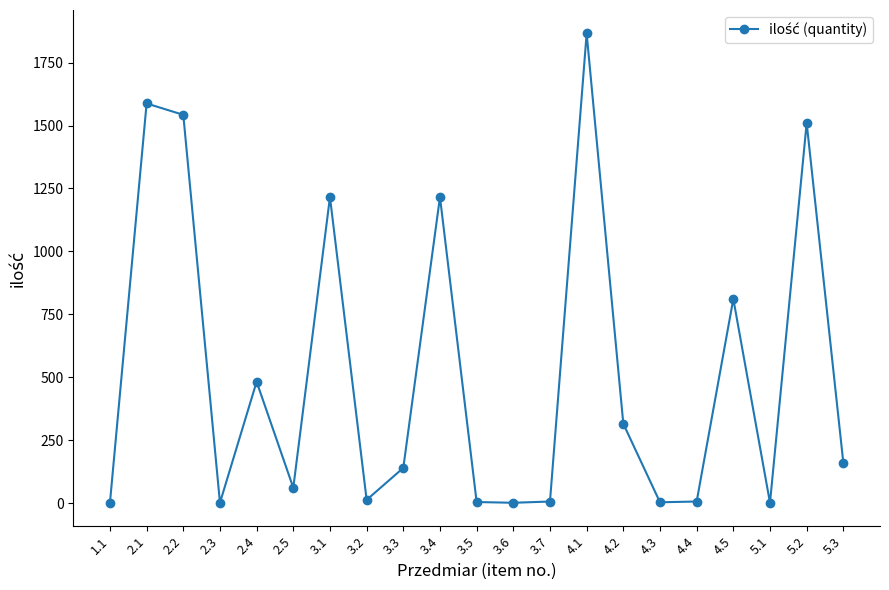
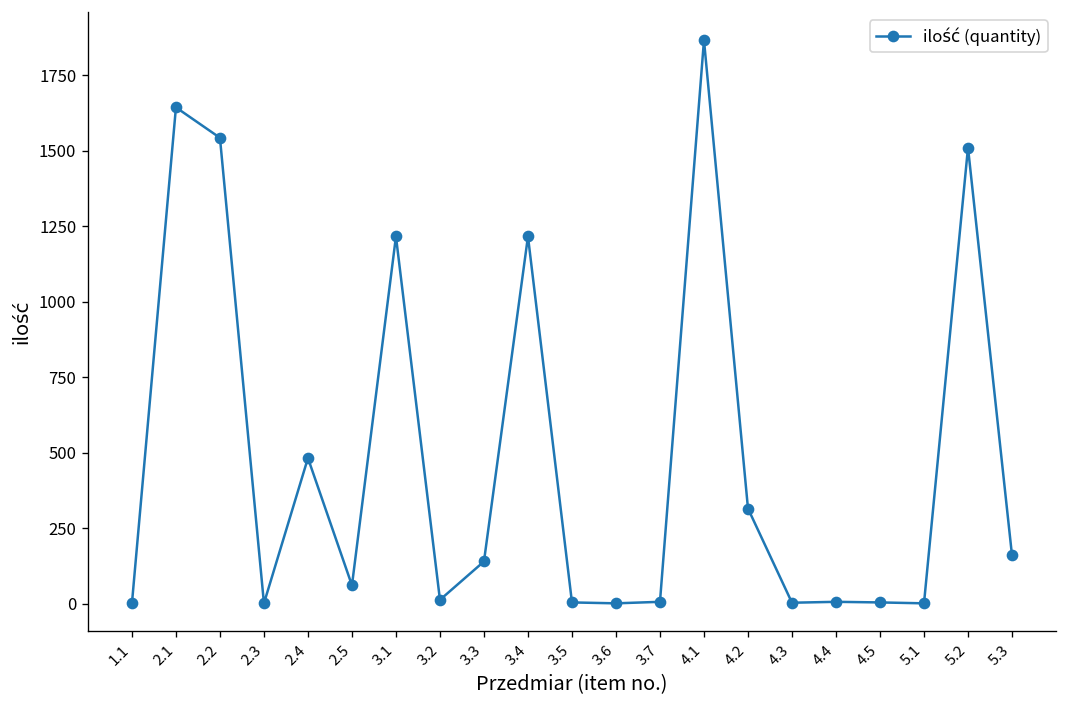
  {
    "1.1": 0,
-   "2.1": 1590,
+   "2.1": 1640,
    "2.2": 1540,
    "2.3": 0,
    "2.4": 480,
    "2.5": 60,
    "3.1": 1220,
    "3.2": 10,
    "3.3": 140,
    "3.4": 1220,
    "3.5": 0,
    "3.6": 0,
    "3.7": 10,
    "4.1": 1870,
    "4.2": 320,
    "4.3": 0,
    "4.4": 10,
-   "4.5": 810,
+   "4.5": 0,
    "5.1": 0,
    "5.2": 1510,
    "5.3": 160
  }
